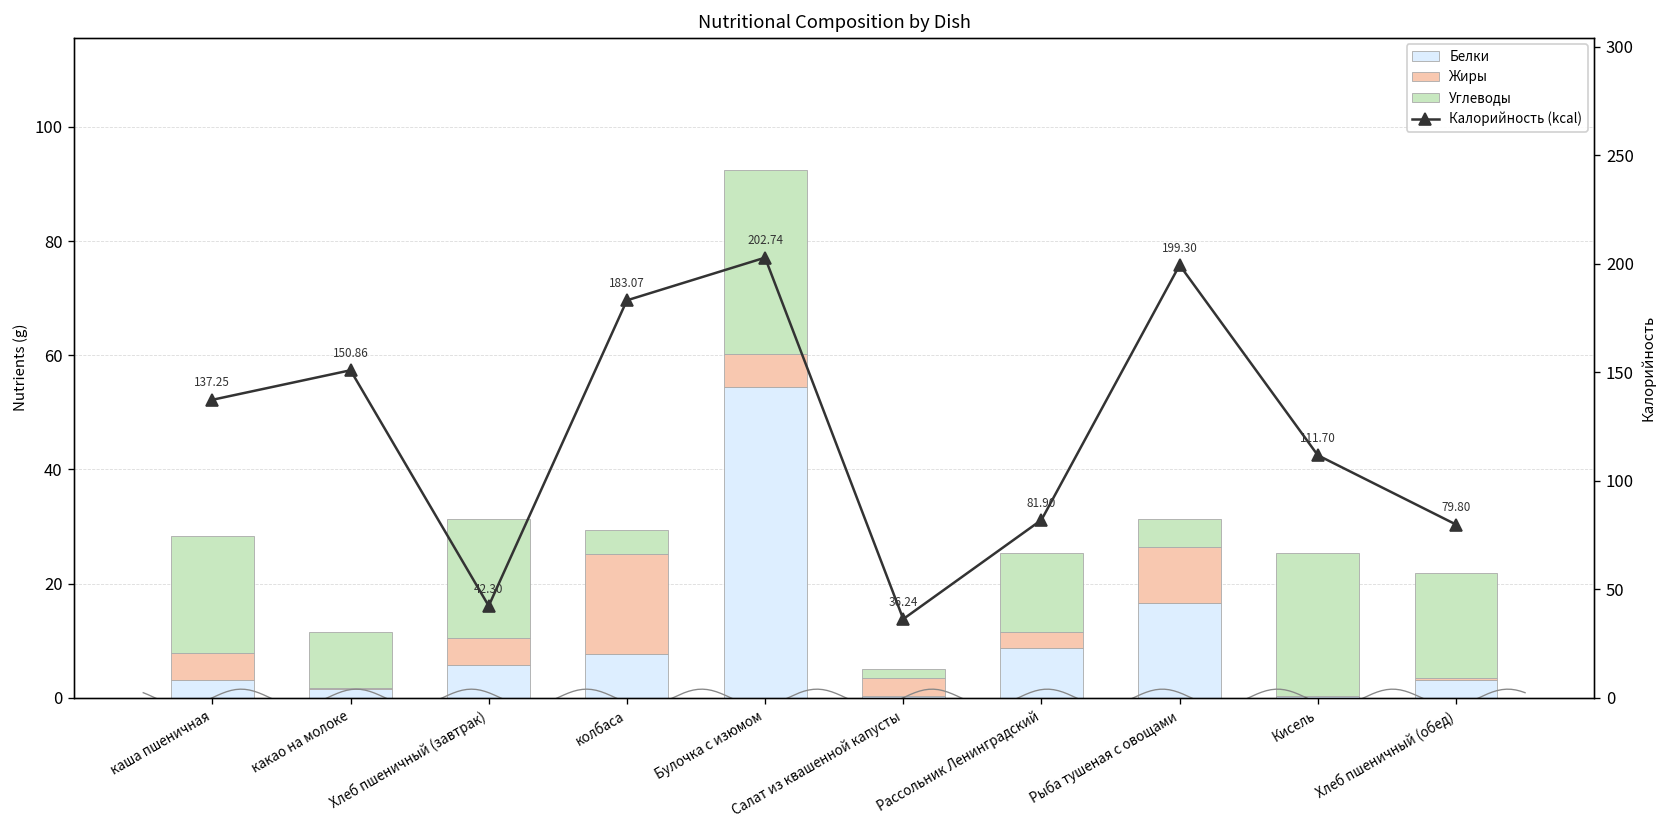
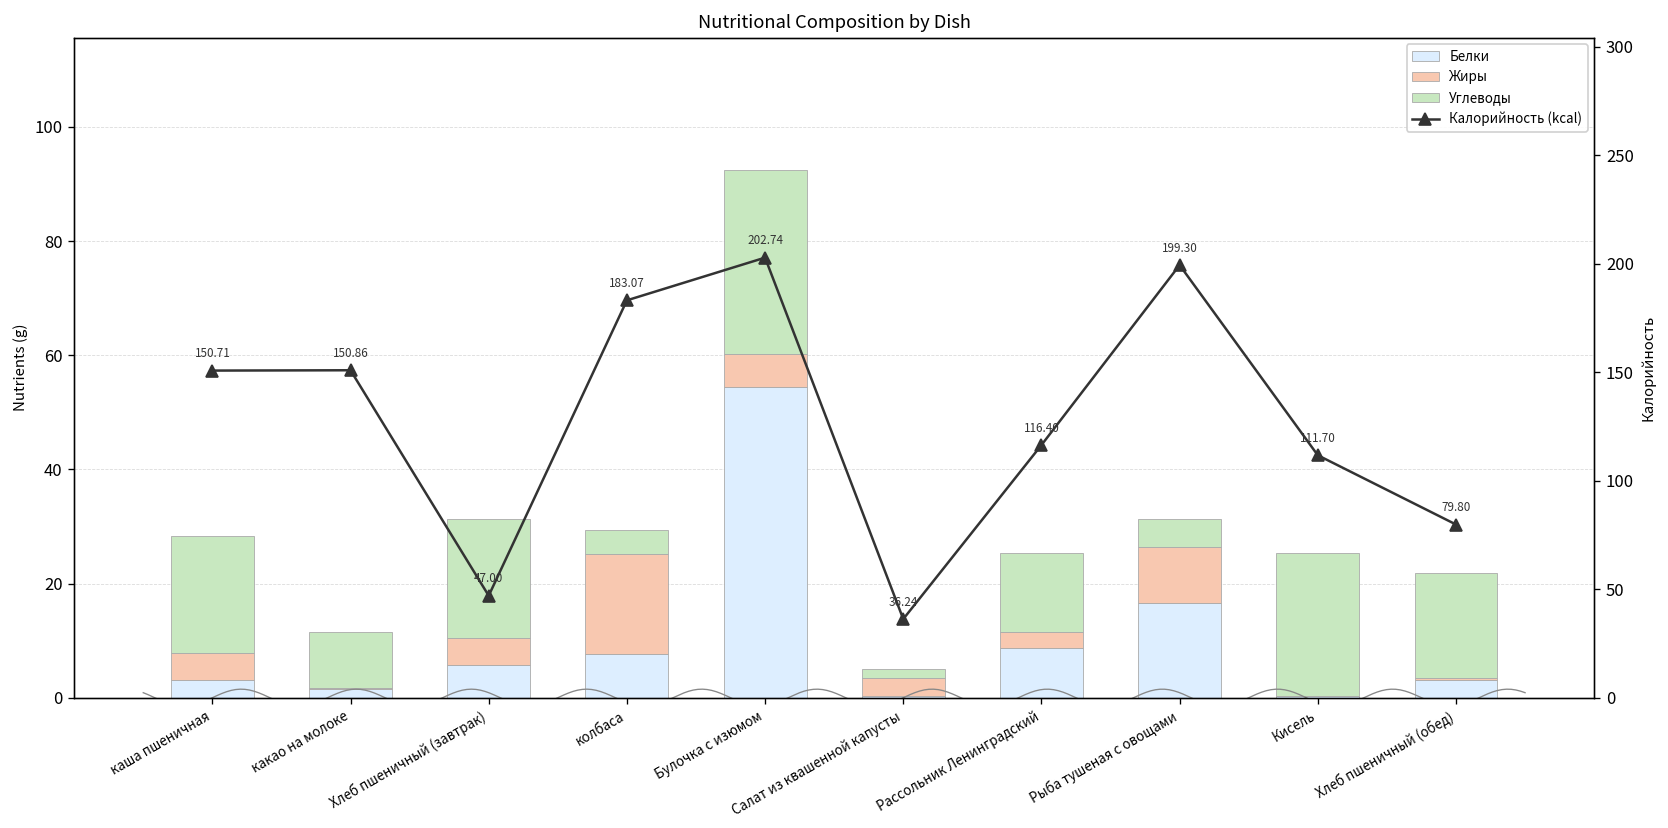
  {
    "Калорийность (kcal)": {
-     "каша пшеничная": 137.25,
+     "каша пшеничная": 150.71,
      "какао на молоке": 150.86,
-     "Хлеб пшеничный (завтрак)": 42.30,
+     "Хлеб пшеничный (завтрак)": 47.00,
      "колбаса": 183.07,
      "Булочка с изюмом": 202.74,
      "Салат из квашенной капусты": 36.24,
-     "Рассольник Ленинградский": 81.90,
+     "Рассольник Ленинградский": 116.40,
      "Рыба тушеная с овощами": 199.30,
      "Кисель": 111.70,
      "Хлеб пшеничный (обед)": 79.80
    }
  }
